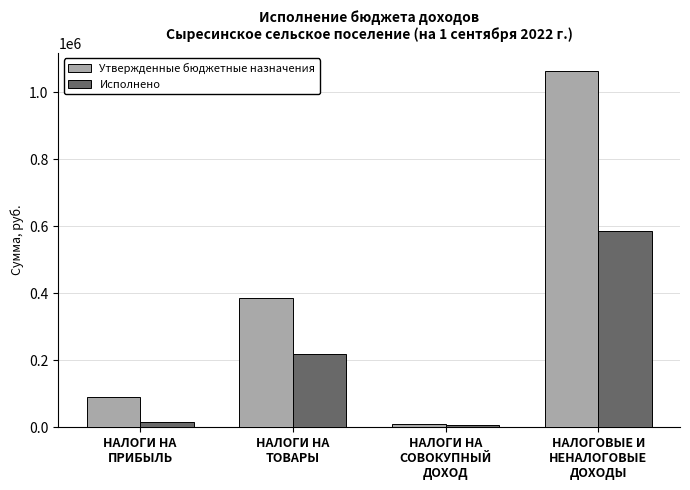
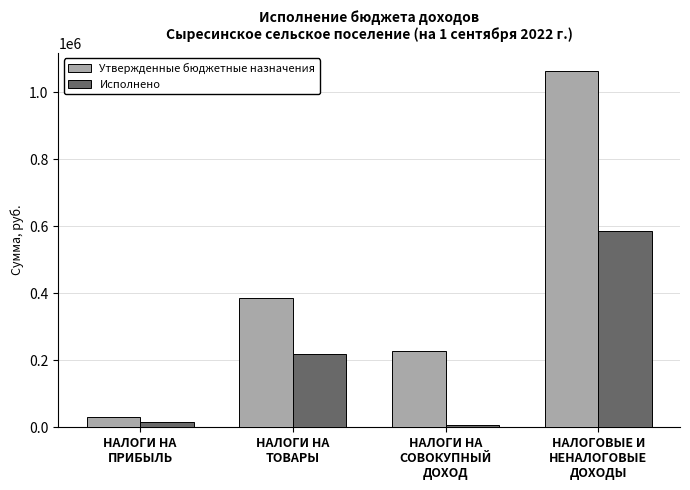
  {
    "Утвержденные бюджетные назначения": {
-     "НАЛОГИ НА ПРИБЫЛЬ": 90000,
+     "НАЛОГИ НА ПРИБЫЛЬ": 30000,
      "НАЛОГИ НА ТОВАРЫ": 380000,
-     "НАЛОГИ НА СОВОКУПНЫЙ ДОХОД": 10000,
+     "НАЛОГИ НА СОВОКУПНЫЙ ДОХОД": 230000,
      "НАЛОГОВЫЕ И НЕНАЛОГОВЫЕ ДОХОДЫ": 1060000
    },
    "Исполнено": {
      "НАЛОГИ НА ПРИБЫЛЬ": 20000,
      "НАЛОГИ НА ТОВАРЫ": 220000,
      "НАЛОГИ НА СОВОКУПНЫЙ ДОХОД": 10000,
      "НАЛОГОВЫЕ И НЕНАЛОГОВЫЕ ДОХОДЫ": 590000
    }
  }
